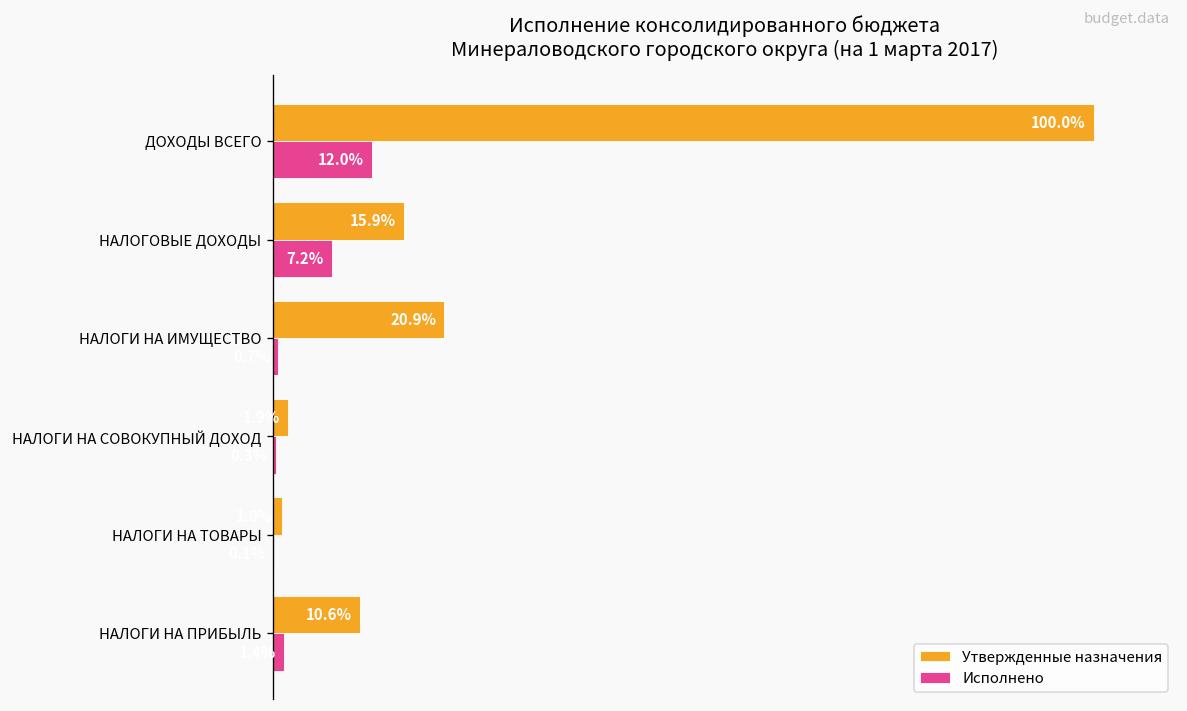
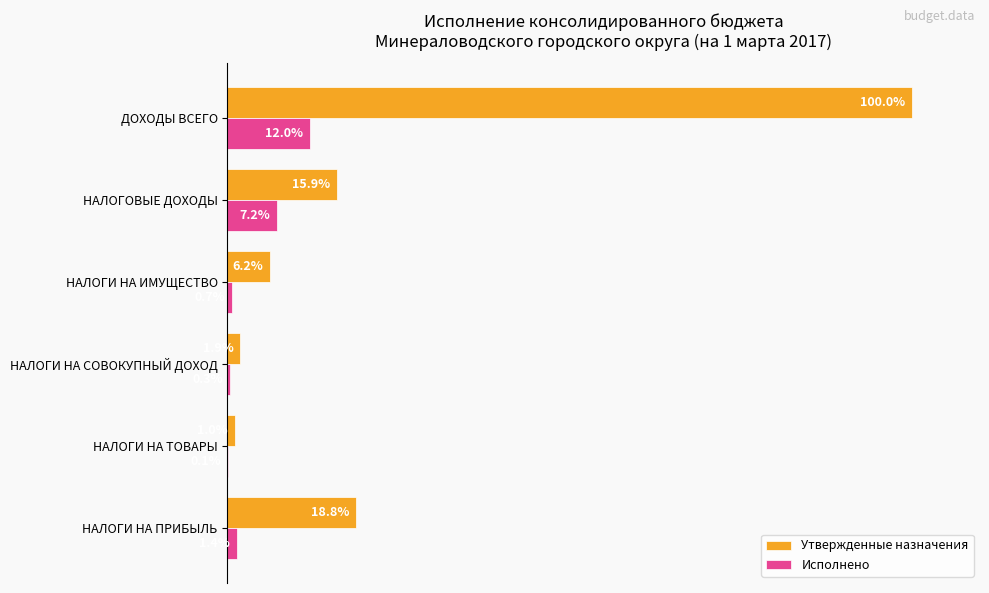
  {
    "Утвержденные назначения": {
      "ДОХОДЫ ВСЕГО": "100.0%",
      "НАЛОГОВЫЕ ДОХОДЫ": "15.9%",
-     "НАЛОГИ НА ИМУЩЕСТВО": "20.9%",
-     "НАЛОГИ НА ПРИБЫЛЬ": "10.6%"
+     "НАЛОГИ НА ИМУЩЕСТВО": "6.2%",
+     "НАЛОГИ НА ПРИБЫЛЬ": "18.8%"
    },
    "Исполнено": {
      "ДОХОДЫ ВСЕГО": "12.0%",
      "НАЛОГОВЫЕ ДОХОДЫ": "7.2%"
    }
  }
